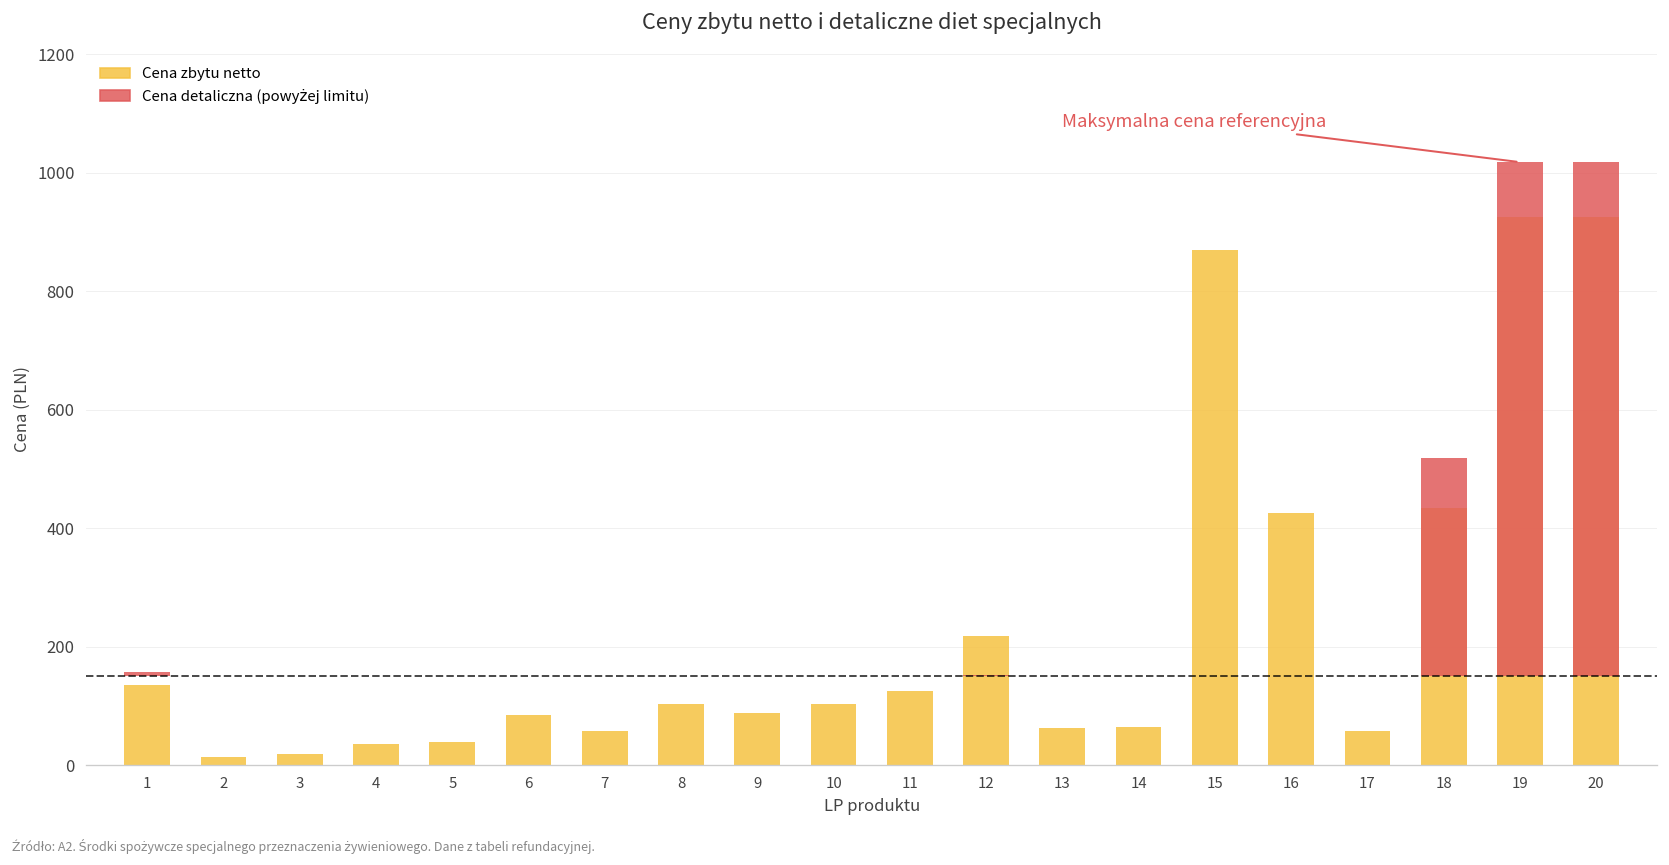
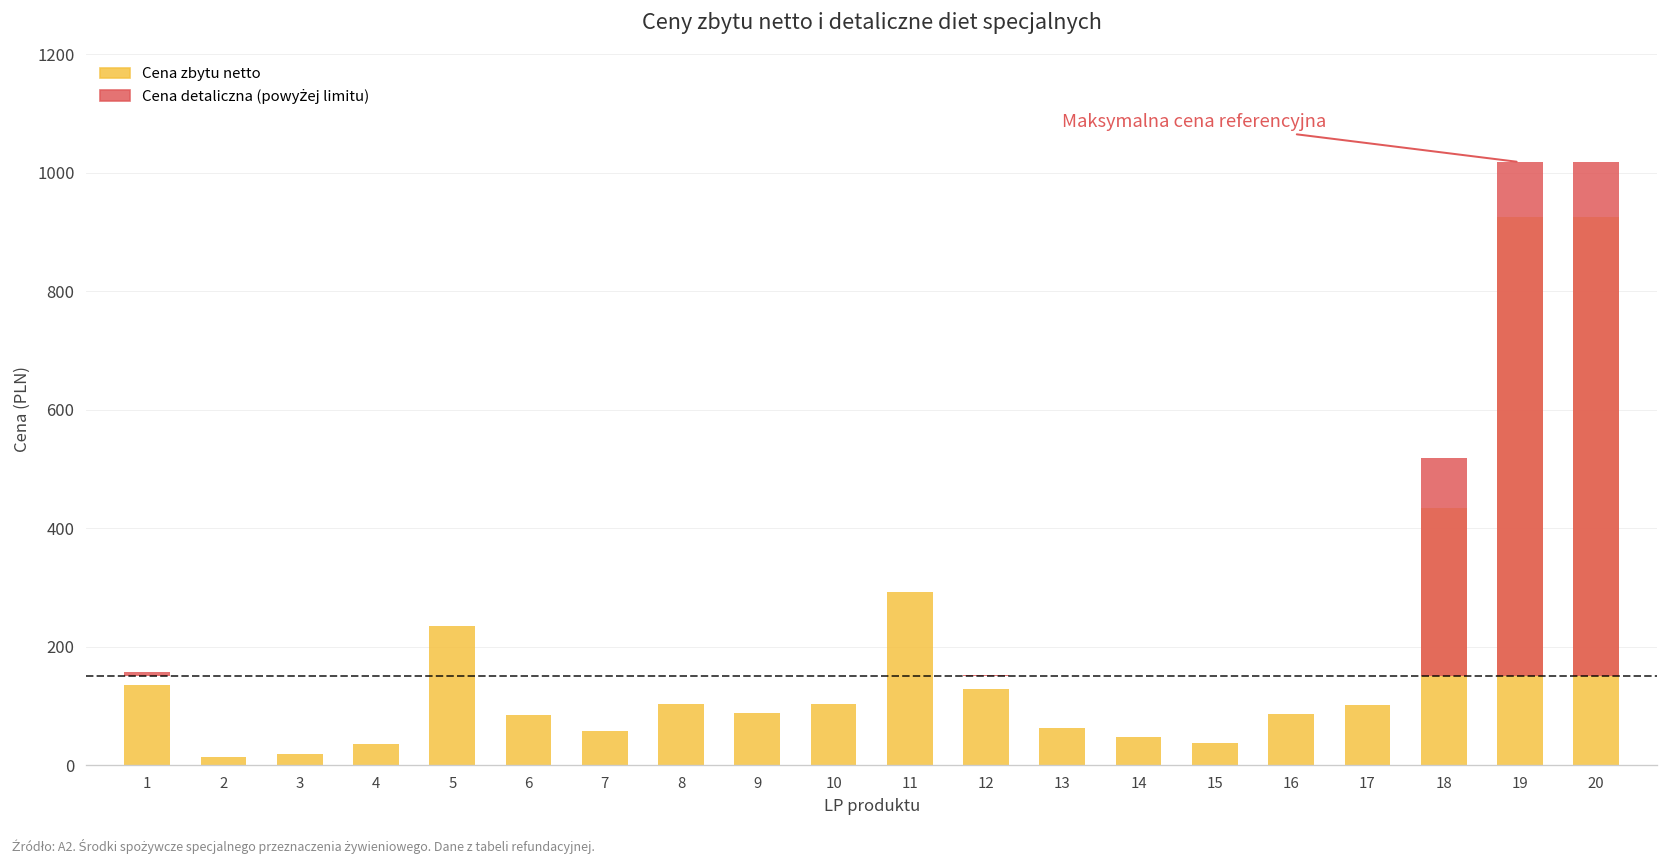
  {
    "Cena zbytu netto": {
      "1": 140,
      "2": 10,
      "3": 20,
      "4": 40,
-     "5": 40,
+     "5": 240,
      "6": 80,
      "7": 60,
      "8": 100,
      "9": 90,
      "10": 100,
-     "11": 130,
-     "12": 220,
+     "11": 290,
+     "12": 130,
      "13": 60,
-     "14": 70,
-     "15": 870,
-     "16": 430,
-     "17": 60
+     "14": 50,
+     "15": 40,
+     "16": 90,
+     "17": 100
    },
    "Cena detaliczna (powyżej limitu)": {
      "1": 160,
      "18": 520,
      "19": 1020,
      "20": 1020
    }
  }
